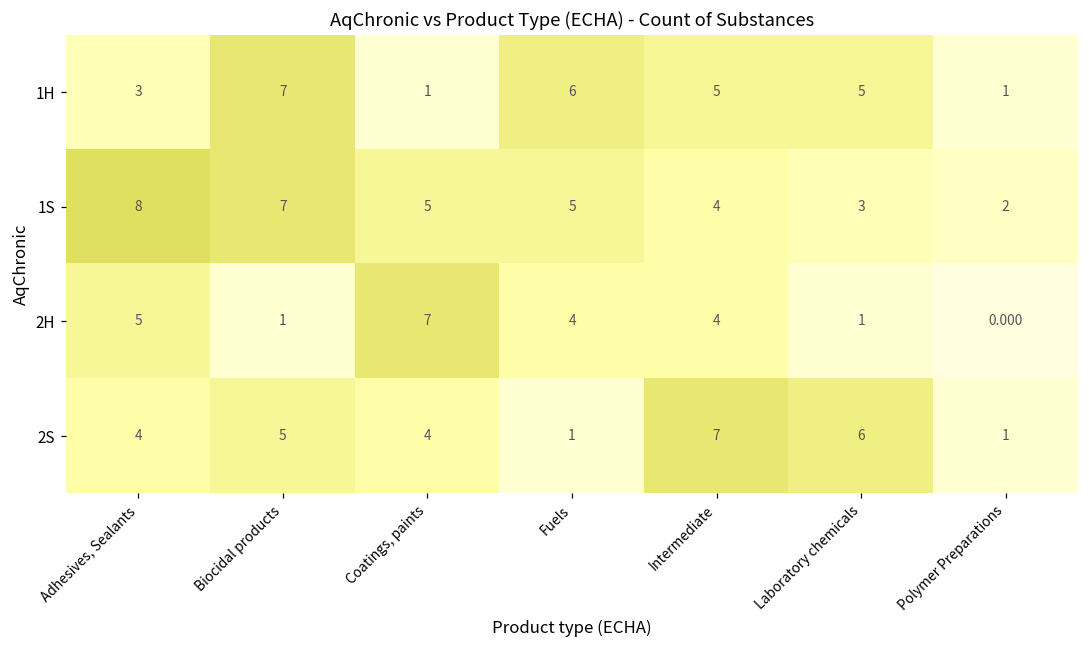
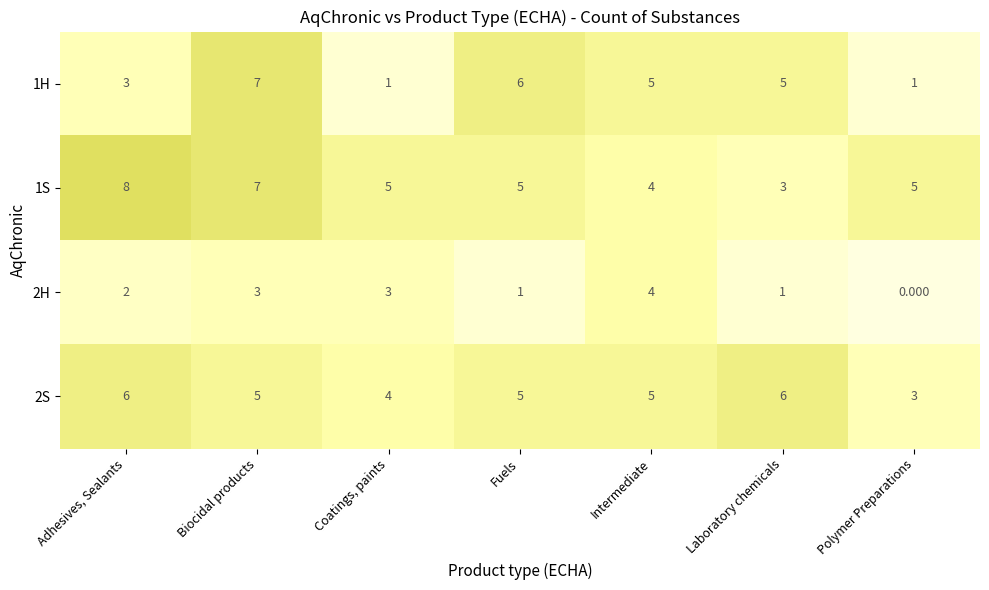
  {
    "1H": {
      "Adhesives, Sealants": 3,
      "Biocidal products": 7,
      "Coatings, paints": 1,
      "Fuels": 6,
      "Intermediate": 5,
      "Laboratory chemicals": 5,
      "Polymer Preparations": 1
    },
    "1S": {
      "Adhesives, Sealants": 8,
      "Biocidal products": 7,
      "Coatings, paints": 5,
      "Fuels": 5,
      "Intermediate": 4,
      "Laboratory chemicals": 3,
-     "Polymer Preparations": 2
+     "Polymer Preparations": 5
    },
    "2H": {
-     "Adhesives, Sealants": 5,
-     "Biocidal products": 1,
-     "Coatings, paints": 7,
-     "Fuels": 4,
+     "Adhesives, Sealants": 2,
+     "Biocidal products": 3,
+     "Coatings, paints": 3,
+     "Fuels": 1,
      "Intermediate": 4,
      "Laboratory chemicals": 1,
      "Polymer Preparations": 0.000
    },
    "2S": {
-     "Adhesives, Sealants": 4,
+     "Adhesives, Sealants": 6,
      "Biocidal products": 5,
      "Coatings, paints": 4,
-     "Fuels": 1,
-     "Intermediate": 7,
+     "Fuels": 5,
+     "Intermediate": 5,
      "Laboratory chemicals": 6,
-     "Polymer Preparations": 1
+     "Polymer Preparations": 3
    }
  }
